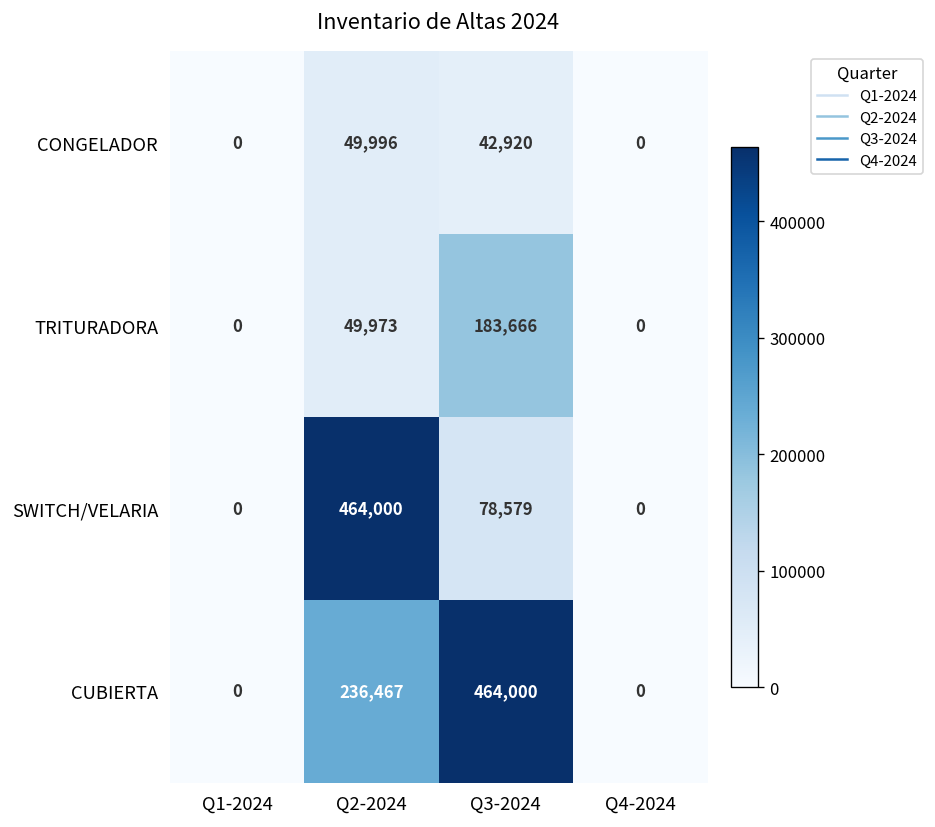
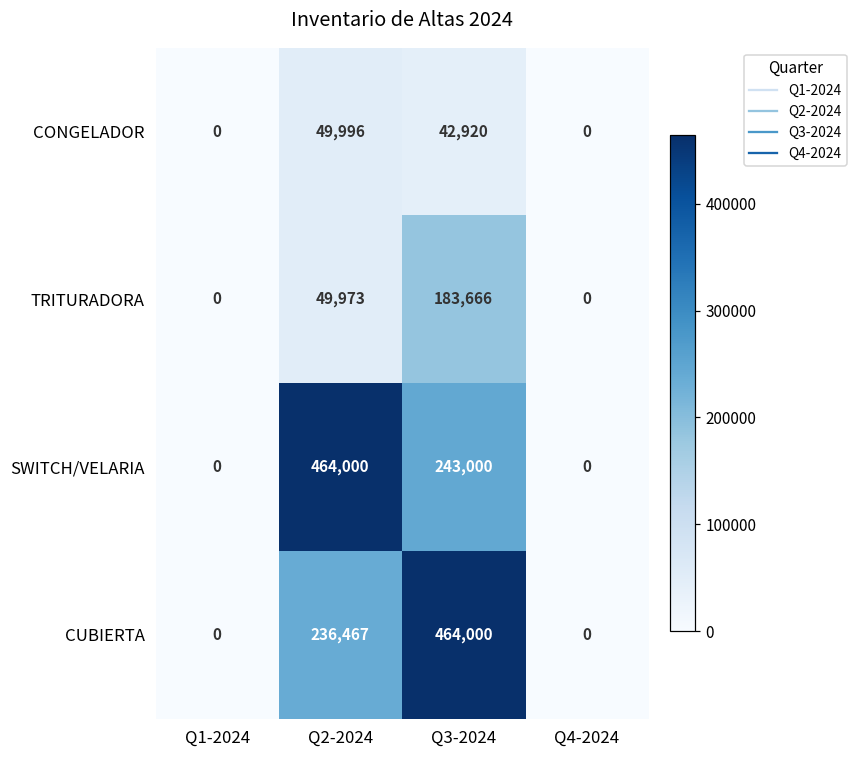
  {
    "CONGELADOR": {
      "Q1-2024": "0",
      "Q2-2024": "49,996",
      "Q3-2024": "42,920",
      "Q4-2024": "0"
    },
    "TRITURADORA": {
      "Q1-2024": "0",
      "Q2-2024": "49,973",
      "Q3-2024": "183,666",
      "Q4-2024": "0"
    },
    "SWITCH/VELARIA": {
      "Q1-2024": "0",
      "Q2-2024": "464,000",
-     "Q3-2024": "78,579",
+     "Q3-2024": "243,000",
      "Q4-2024": "0"
    },
    "CUBIERTA": {
      "Q1-2024": "0",
      "Q2-2024": "236,467",
      "Q3-2024": "464,000",
      "Q4-2024": "0"
    }
  }
